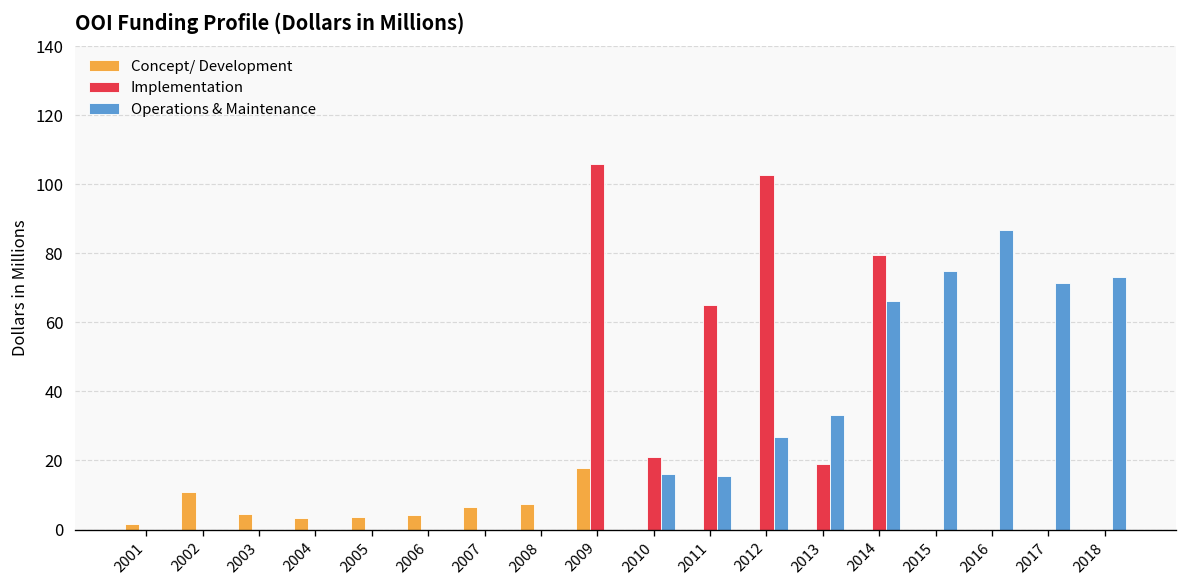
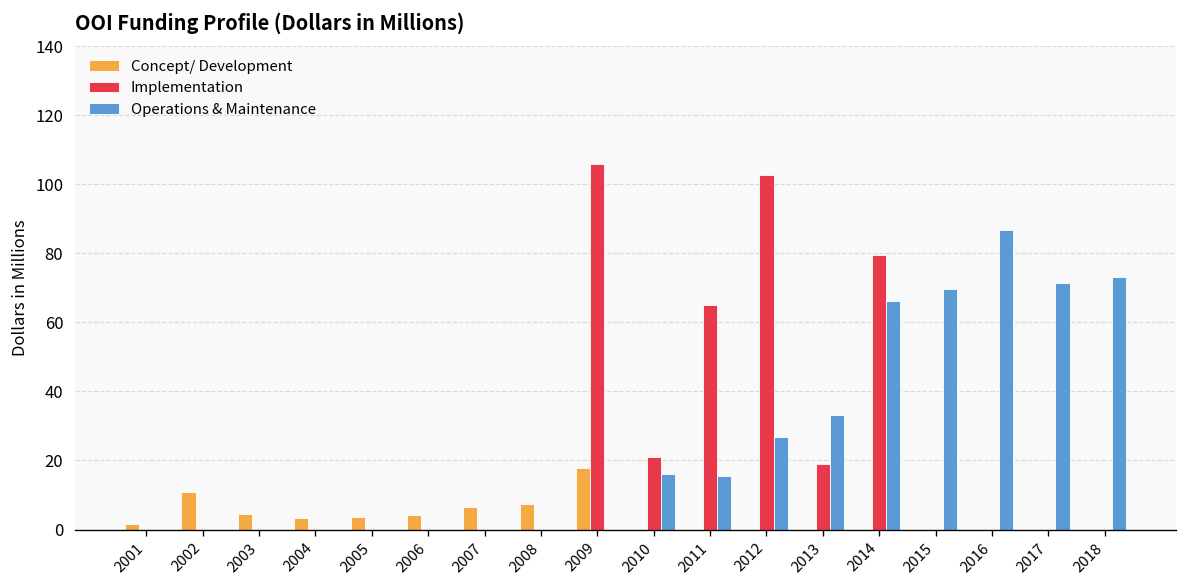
  {
    "Concept/ Development": {
      "2001": 2,
      "2002": 11,
      "2003": 5,
      "2004": 3,
      "2005": 4,
      "2006": 4,
      "2007": 6,
      "2008": 8,
      "2009": 18,
      "2010": 0,
      "2011": 0,
      "2012": 0,
      "2013": 0,
      "2014": 0,
      "2015": 0,
      "2016": 0,
      "2017": 0,
      "2018": 0
    },
    "Implementation": {
      "2001": 0,
      "2002": 0,
      "2003": 0,
      "2004": 0,
      "2005": 0,
      "2006": 0,
      "2007": 0,
      "2008": 0,
      "2009": 106,
      "2010": 21,
      "2011": 65,
      "2012": 103,
      "2013": 19,
      "2014": 80,
      "2015": 0,
      "2016": 0,
      "2017": 0,
      "2018": 0
    },
    "Operations & Maintenance": {
      "2001": 0,
      "2002": 0,
      "2003": 0,
      "2004": 0,
      "2005": 0,
      "2006": 0,
      "2007": 0,
      "2008": 0,
      "2009": 0,
      "2010": 16,
      "2011": 15,
      "2012": 27,
      "2013": 33,
      "2014": 66,
-     "2015": 75,
+     "2015": 70,
      "2016": 87,
      "2017": 71,
      "2018": 73
    }
  }
